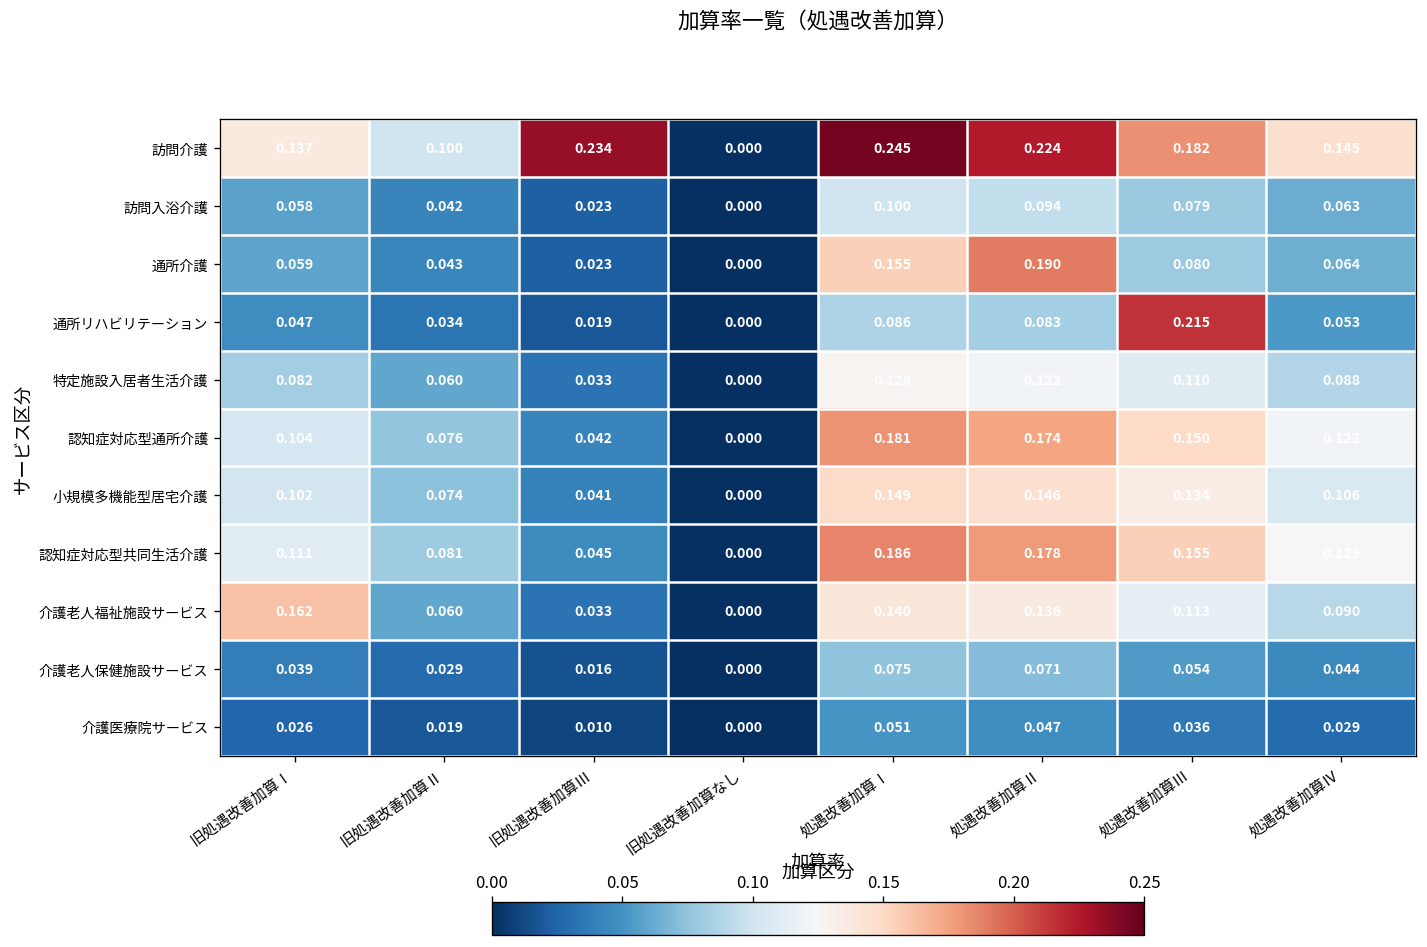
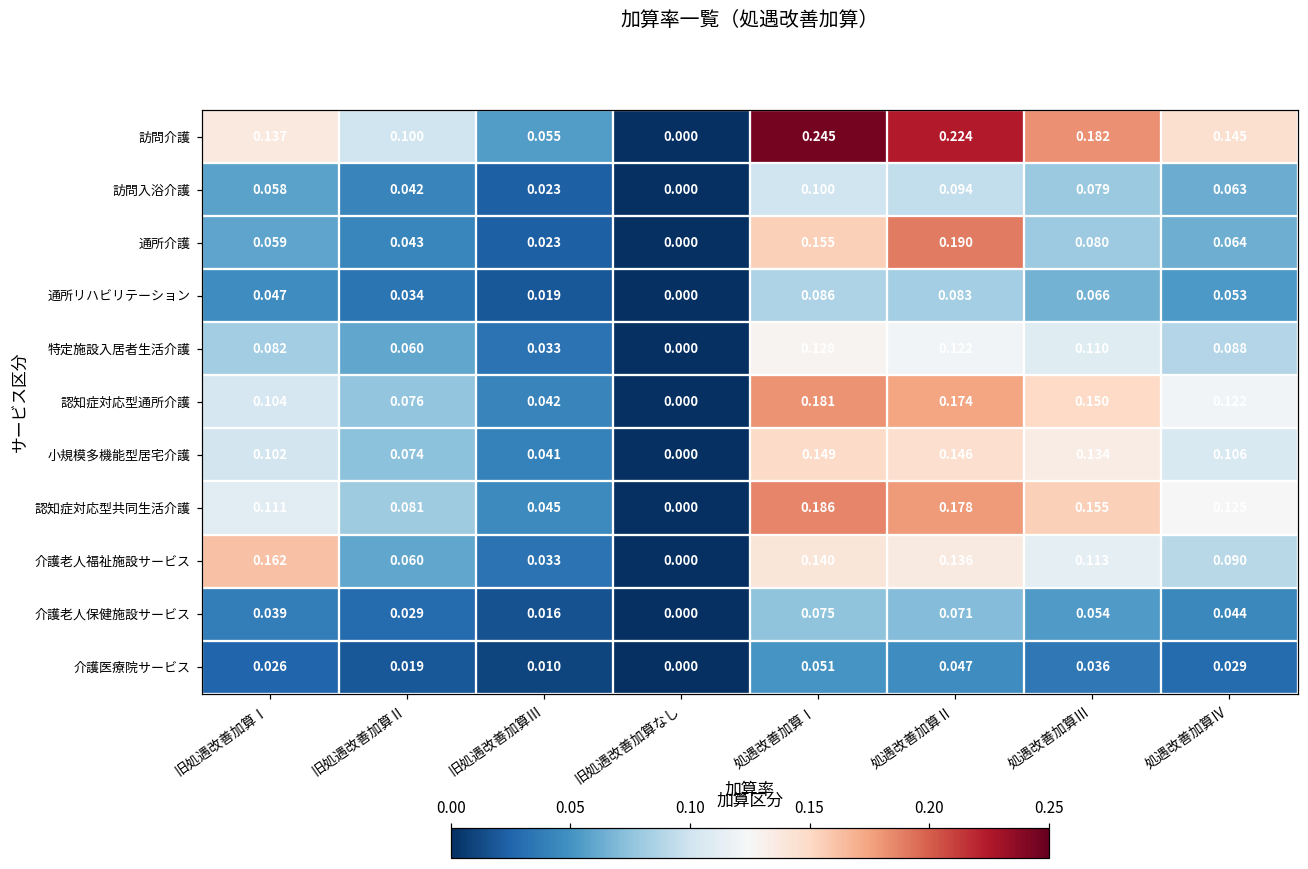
  {
    "訪問介護": {
-     "旧処遇改善加算Ⅲ": 0.234,
+     "旧処遇改善加算Ⅲ": 0.055,
      "旧処遇改善加算なし": 0.000,
      "処遇改善加算Ⅰ": 0.245,
      "処遇改善加算Ⅱ": 0.224,
      "処遇改善加算Ⅲ": 0.182
    },
    "訪問入浴介護": {
      "旧処遇改善加算Ⅰ": 0.058,
      "旧処遇改善加算Ⅱ": 0.042,
      "旧処遇改善加算Ⅲ": 0.023,
      "旧処遇改善加算なし": 0.000,
      "処遇改善加算Ⅱ": 0.094,
      "処遇改善加算Ⅲ": 0.079,
      "処遇改善加算Ⅳ": 0.063
    },
    "通所介護": {
      "旧処遇改善加算Ⅰ": 0.059,
      "旧処遇改善加算Ⅱ": 0.043,
      "旧処遇改善加算Ⅲ": 0.023,
      "旧処遇改善加算なし": 0.000,
      "処遇改善加算Ⅰ": 0.155,
      "処遇改善加算Ⅱ": 0.190,
      "処遇改善加算Ⅲ": 0.080,
      "処遇改善加算Ⅳ": 0.064
    },
    "通所リハビリテーション": {
      "旧処遇改善加算Ⅰ": 0.047,
      "旧処遇改善加算Ⅱ": 0.034,
      "旧処遇改善加算Ⅲ": 0.019,
      "旧処遇改善加算なし": 0.000,
      "処遇改善加算Ⅰ": 0.086,
      "処遇改善加算Ⅱ": 0.083,
-     "処遇改善加算Ⅲ": 0.215,
+     "処遇改善加算Ⅲ": 0.066,
      "処遇改善加算Ⅳ": 0.053
    },
    "特定施設入居者生活介護": {
      "旧処遇改善加算Ⅰ": 0.082,
      "旧処遇改善加算Ⅱ": 0.060,
      "旧処遇改善加算Ⅲ": 0.033,
      "旧処遇改善加算なし": 0.000,
      "処遇改善加算Ⅳ": 0.088
    },
    "認知症対応型通所介護": {
      "旧処遇改善加算Ⅱ": 0.076,
      "旧処遇改善加算Ⅲ": 0.042,
      "旧処遇改善加算なし": 0.000,
      "処遇改善加算Ⅰ": 0.181,
      "処遇改善加算Ⅱ": 0.174,
      "処遇改善加算Ⅲ": 0.150
    },
    "小規模多機能型居宅介護": {
      "旧処遇改善加算Ⅱ": 0.074,
      "旧処遇改善加算Ⅲ": 0.041,
      "旧処遇改善加算なし": 0.000,
      "処遇改善加算Ⅰ": 0.149,
      "処遇改善加算Ⅱ": 0.146
    },
    "認知症対応型共同生活介護": {
      "旧処遇改善加算Ⅱ": 0.081,
      "旧処遇改善加算Ⅲ": 0.045,
      "旧処遇改善加算なし": 0.000,
      "処遇改善加算Ⅰ": 0.186,
      "処遇改善加算Ⅱ": 0.178,
      "処遇改善加算Ⅲ": 0.155
    },
    "介護老人福祉施設サービス": {
      "旧処遇改善加算Ⅰ": 0.162,
      "旧処遇改善加算Ⅱ": 0.060,
      "旧処遇改善加算Ⅲ": 0.033,
      "旧処遇改善加算なし": 0.000,
      "処遇改善加算Ⅳ": 0.090
    },
    "介護老人保健施設サービス": {
      "旧処遇改善加算Ⅰ": 0.039,
      "旧処遇改善加算Ⅱ": 0.029,
      "旧処遇改善加算Ⅲ": 0.016,
      "旧処遇改善加算なし": 0.000,
      "処遇改善加算Ⅰ": 0.075,
      "処遇改善加算Ⅱ": 0.071,
      "処遇改善加算Ⅲ": 0.054,
      "処遇改善加算Ⅳ": 0.044
    },
    "介護医療院サービス": {
      "旧処遇改善加算Ⅰ": 0.026,
      "旧処遇改善加算Ⅱ": 0.019,
      "旧処遇改善加算Ⅲ": 0.010,
      "旧処遇改善加算なし": 0.000,
      "処遇改善加算Ⅰ": 0.051,
      "処遇改善加算Ⅱ": 0.047,
      "処遇改善加算Ⅲ": 0.036,
      "処遇改善加算Ⅳ": 0.029
    }
  }
